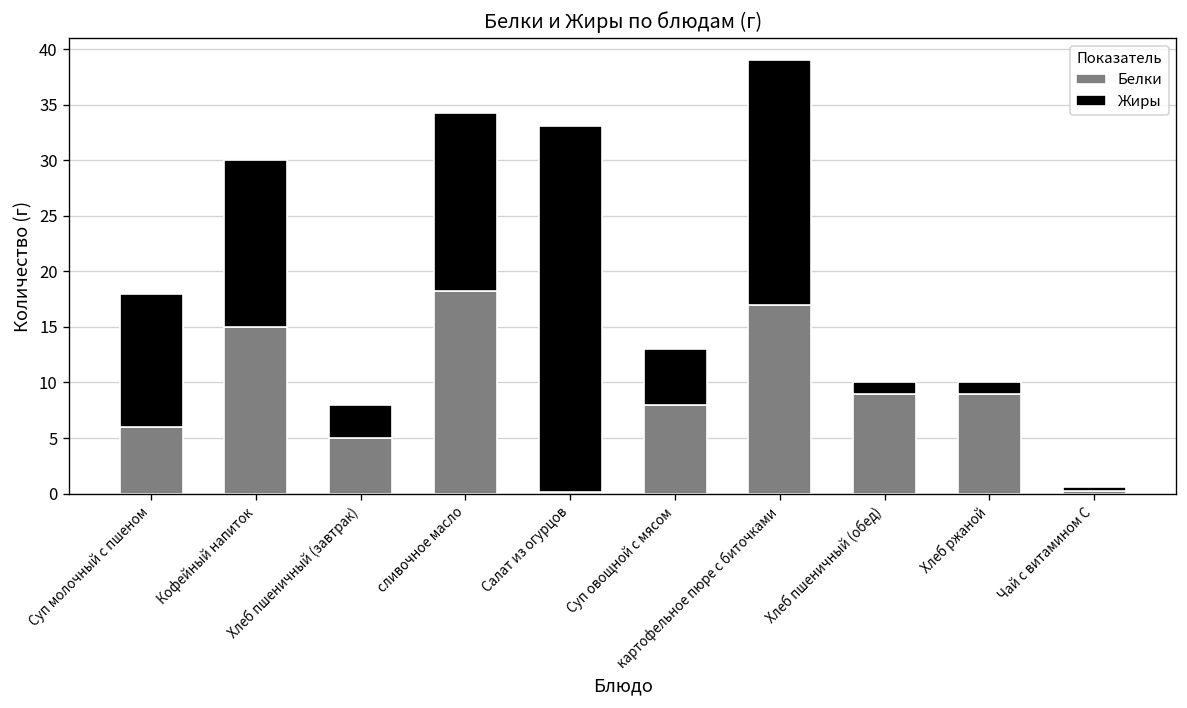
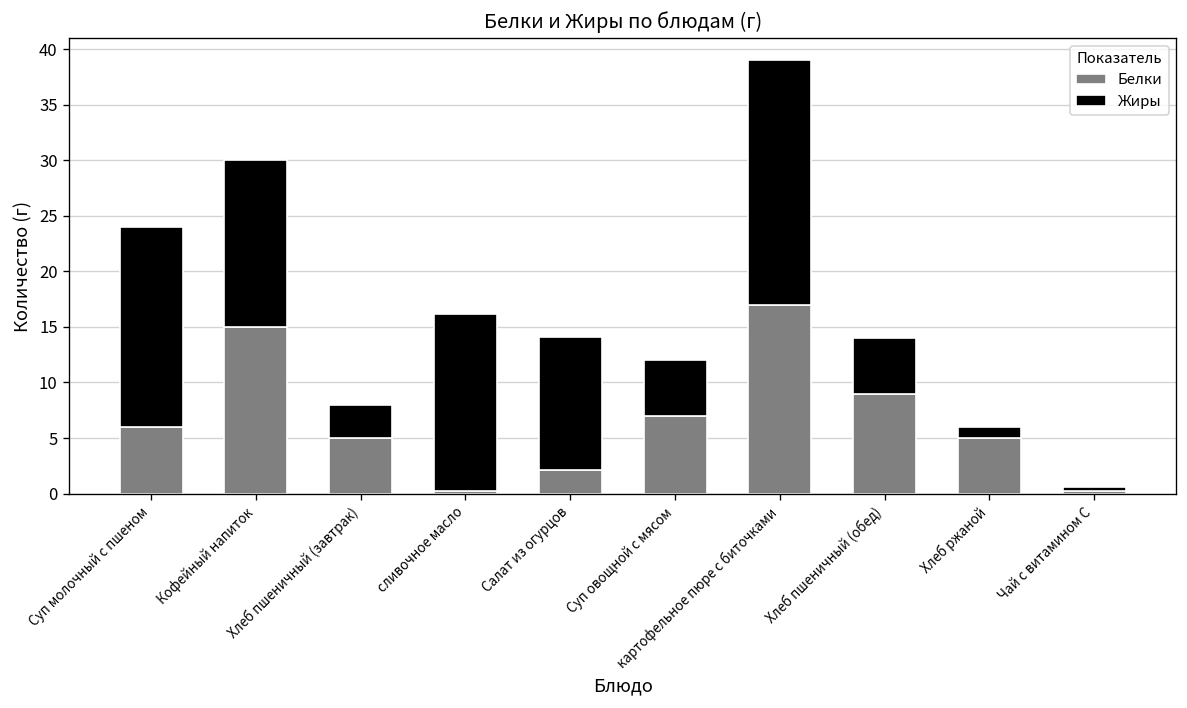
  {
    "Белки": {
      "Суп молочный с пшеном": 6,
      "Кофейный напиток": 15,
      "Хлеб пшеничный (завтрак)": 5,
-     "сливочное масло": 18,
-     "Салат из огурцов": 0,
-     "Суп овощной с мясом": 8,
+     "сливочное масло": 0,
+     "Салат из огурцов": 2,
+     "Суп овощной с мясом": 7,
      "картофельное пюре с биточками": 17,
      "Хлеб пшеничный (обед)": 9,
-     "Хлеб ржаной": 9
+     "Хлеб ржаной": 5
    },
    "Жиры": {
-     "Суп молочный с пшеном": 12,
+     "Суп молочный с пшеном": 18,
      "Кофейный напиток": 15,
      "Хлеб пшеничный (завтрак)": 3,
      "сливочное масло": 16,
-     "Салат из огурцов": 33,
+     "Салат из огурцов": 12,
      "Суп овощной с мясом": 5,
      "картофельное пюре с биточками": 22,
-     "Хлеб пшеничный (обед)": 1,
+     "Хлеб пшеничный (обед)": 5,
      "Хлеб ржаной": 1,
      "Чай с витамином С": 0
    }
  }
